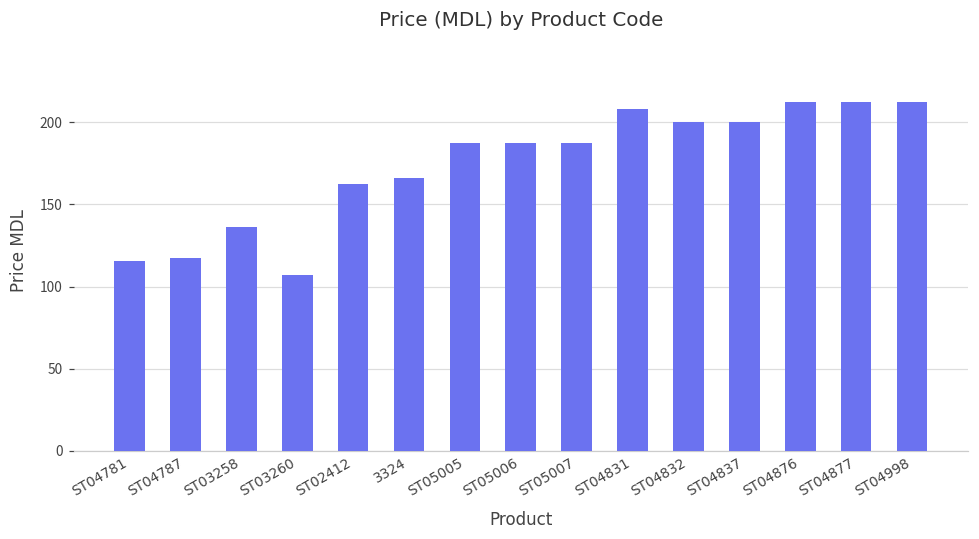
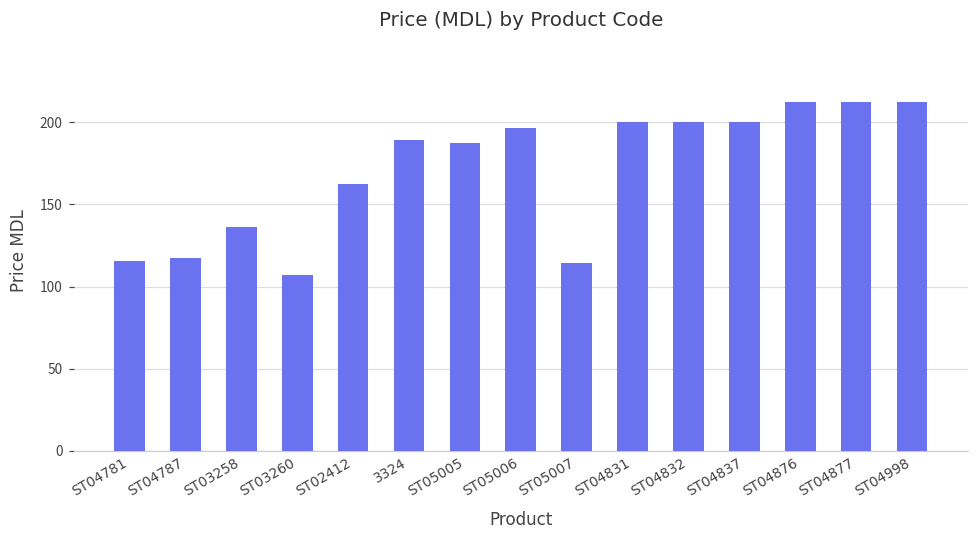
  {
    "ST04781": 116,
    "ST04787": 117,
    "ST03258": 136,
    "ST03260": 107,
    "ST02412": 163,
-   "3324": 166,
+   "3324": 189,
    "ST05005": 188,
-   "ST05006": 188,
-   "ST05007": 188,
-   "ST04831": 208,
+   "ST05006": 196,
+   "ST05007": 115,
+   "ST04831": 200,
    "ST04832": 200,
    "ST04837": 200,
    "ST04876": 213,
    "ST04877": 213,
    "ST04998": 213
  }
